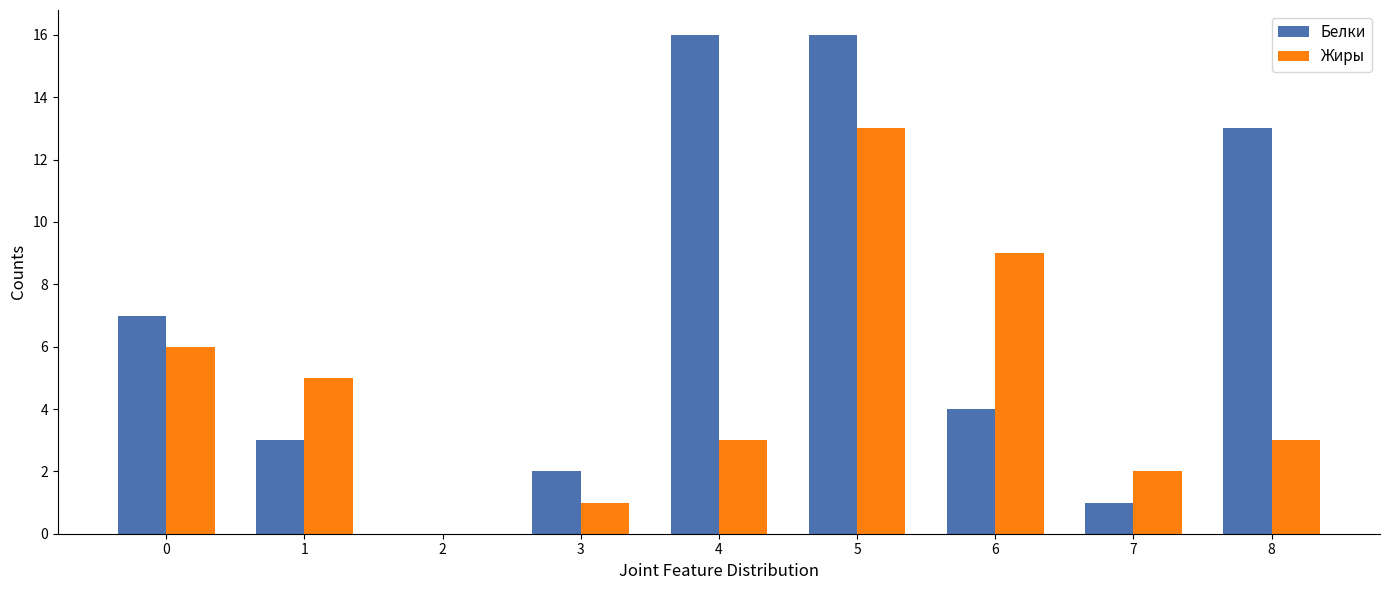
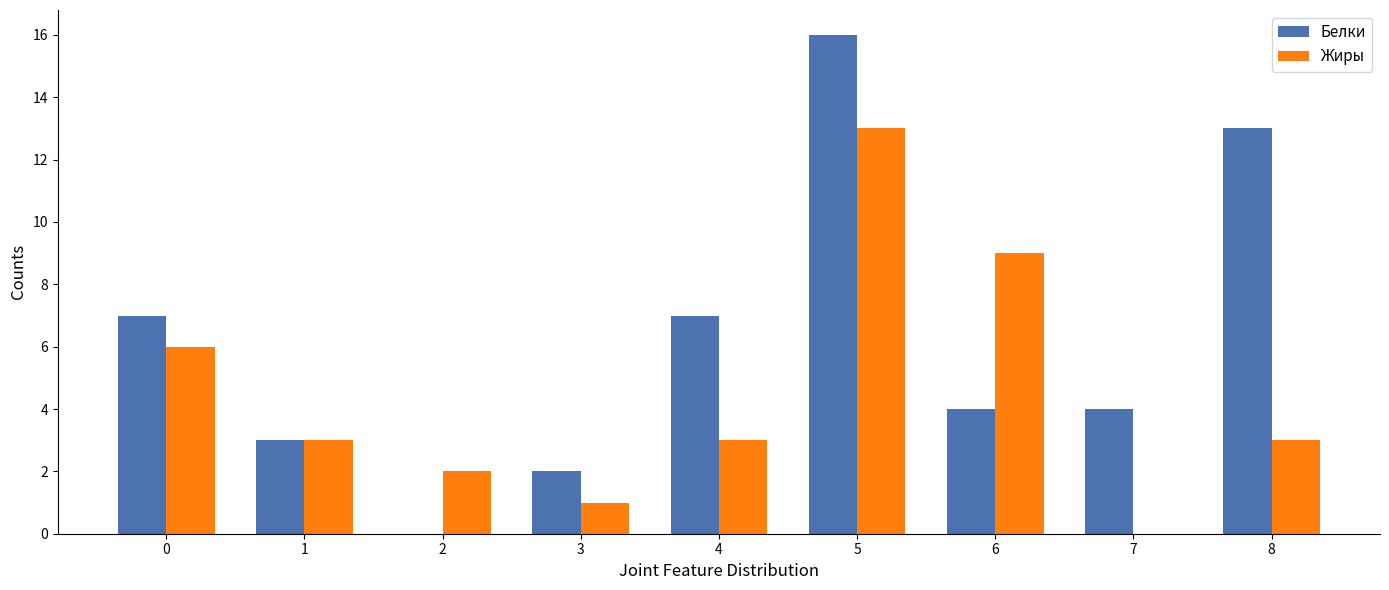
  {
    "Белки": {
      "0": 7,
      "1": 3,
      "2": 0,
      "3": 2,
-     "4": 16,
+     "4": 7,
      "5": 16,
      "6": 4,
-     "7": 1,
+     "7": 4,
      "8": 13
    },
    "Жиры": {
      "0": 6,
-     "1": 5,
-     "2": 0,
+     "1": 3,
+     "2": 2,
      "3": 1,
      "4": 3,
      "5": 13,
      "6": 9,
-     "7": 2,
+     "7": 0,
      "8": 3
    }
  }
